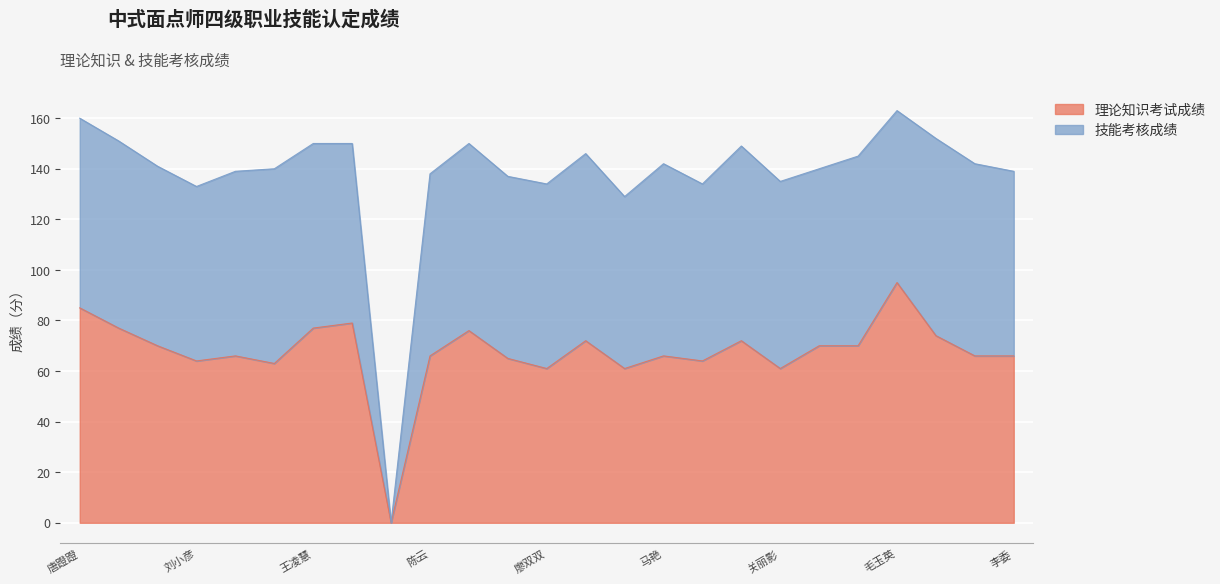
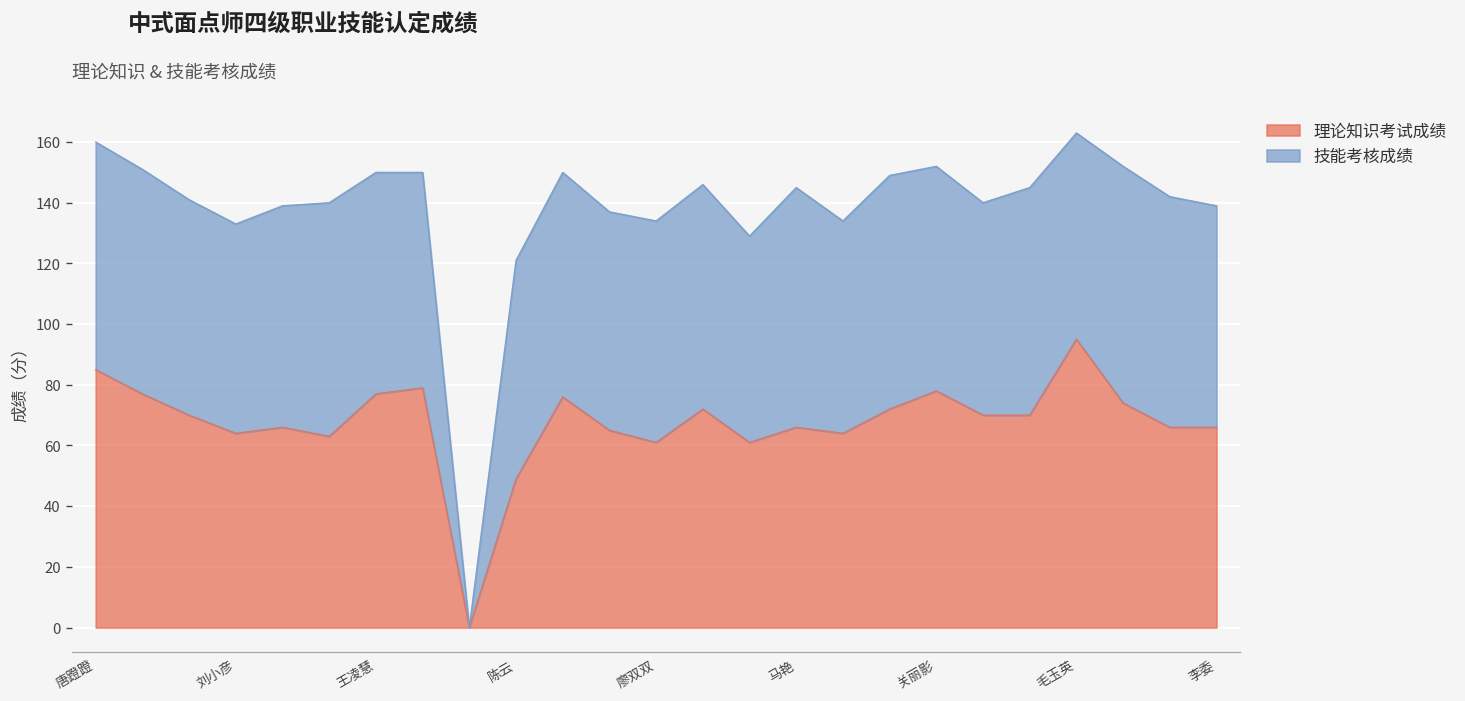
  {
    "理论知识考试成绩": {
      "唐蹬蹬": 85,
      "刘小彦": 64,
      "王凌慧": 77,
-     "陈云": 66,
+     "陈云": 49,
      "廖双双": 61,
      "马艳": 66,
-     "关丽影": 61,
+     "关丽影": 78,
      "毛玉英": 95,
      "李委": 66
    },
    "技能考核成绩": {
      "唐蹬蹬": 75,
      "刘小彦": 69,
      "王凌慧": 73,
      "陈云": 72,
      "廖双双": 73,
-     "马艳": 76,
+     "马艳": 79,
      "关丽影": 74,
      "毛玉英": 68,
      "李委": 73
    }
  }
